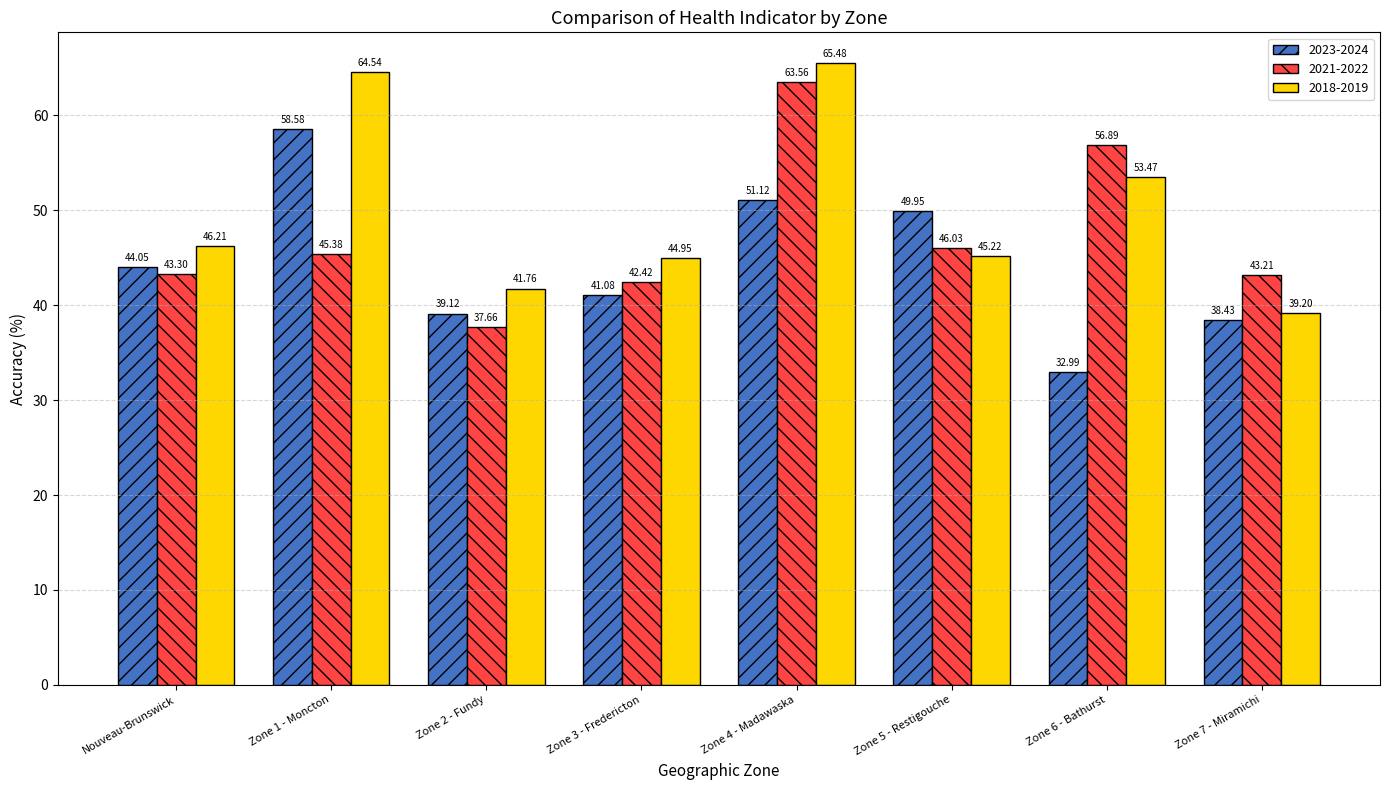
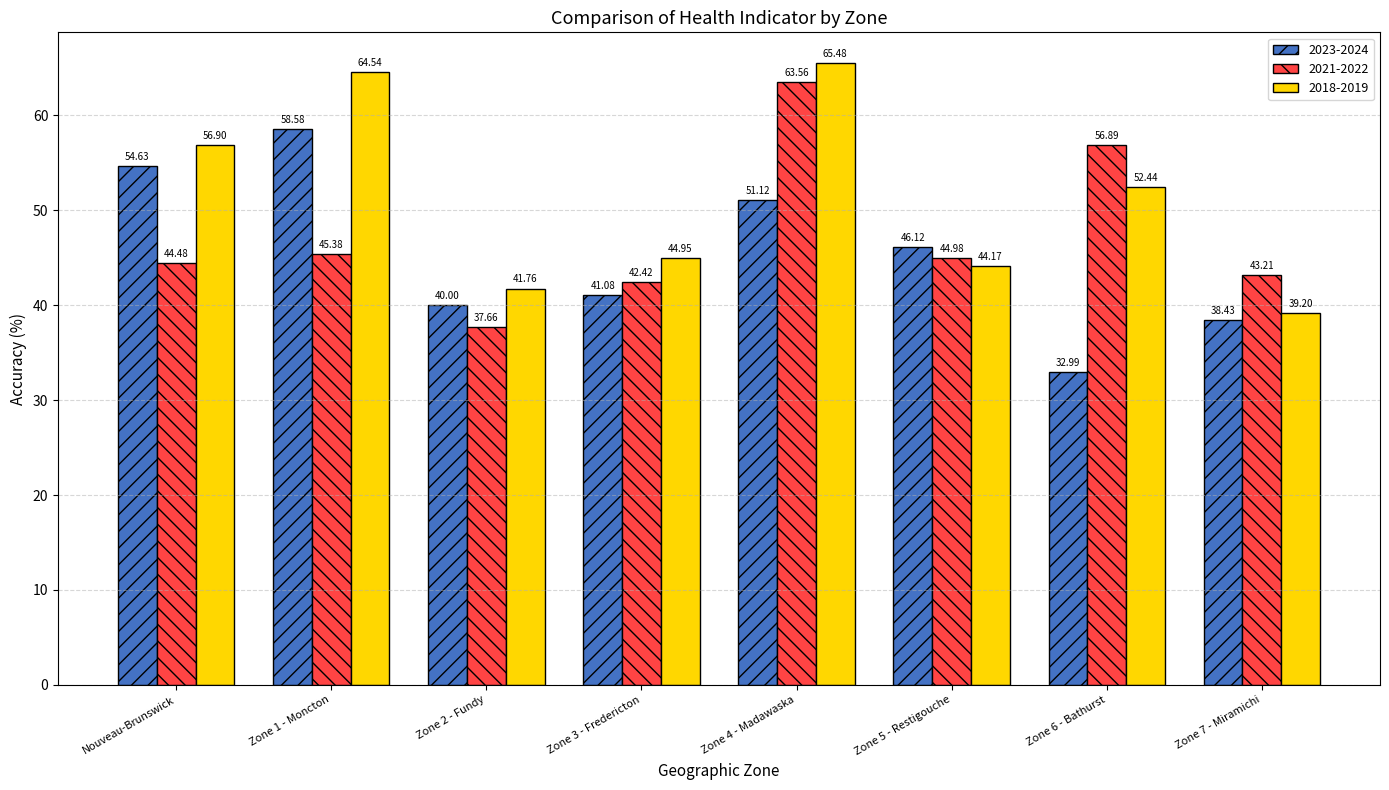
  {
    "2023-2024": {
-     "Nouveau-Brunswick": 44.05,
+     "Nouveau-Brunswick": 54.63,
      "Zone 1 - Moncton": 58.58,
-     "Zone 2 - Fundy": 39.12,
+     "Zone 2 - Fundy": 40.00,
      "Zone 3 - Fredericton": 41.08,
      "Zone 4 - Madawaska": 51.12,
-     "Zone 5 - Restigouche": 49.95,
+     "Zone 5 - Restigouche": 46.12,
      "Zone 6 - Bathurst": 32.99,
      "Zone 7 - Miramichi": 38.43
    },
    "2021-2022": {
-     "Nouveau-Brunswick": 43.30,
+     "Nouveau-Brunswick": 44.48,
      "Zone 1 - Moncton": 45.38,
      "Zone 2 - Fundy": 37.66,
      "Zone 3 - Fredericton": 42.42,
      "Zone 4 - Madawaska": 63.56,
-     "Zone 5 - Restigouche": 46.03,
+     "Zone 5 - Restigouche": 44.98,
      "Zone 6 - Bathurst": 56.89,
      "Zone 7 - Miramichi": 43.21
    },
    "2018-2019": {
-     "Nouveau-Brunswick": 46.21,
+     "Nouveau-Brunswick": 56.90,
      "Zone 1 - Moncton": 64.54,
      "Zone 2 - Fundy": 41.76,
      "Zone 3 - Fredericton": 44.95,
      "Zone 4 - Madawaska": 65.48,
-     "Zone 5 - Restigouche": 45.22,
-     "Zone 6 - Bathurst": 53.47,
+     "Zone 5 - Restigouche": 44.17,
+     "Zone 6 - Bathurst": 52.44,
      "Zone 7 - Miramichi": 39.20
    }
  }
